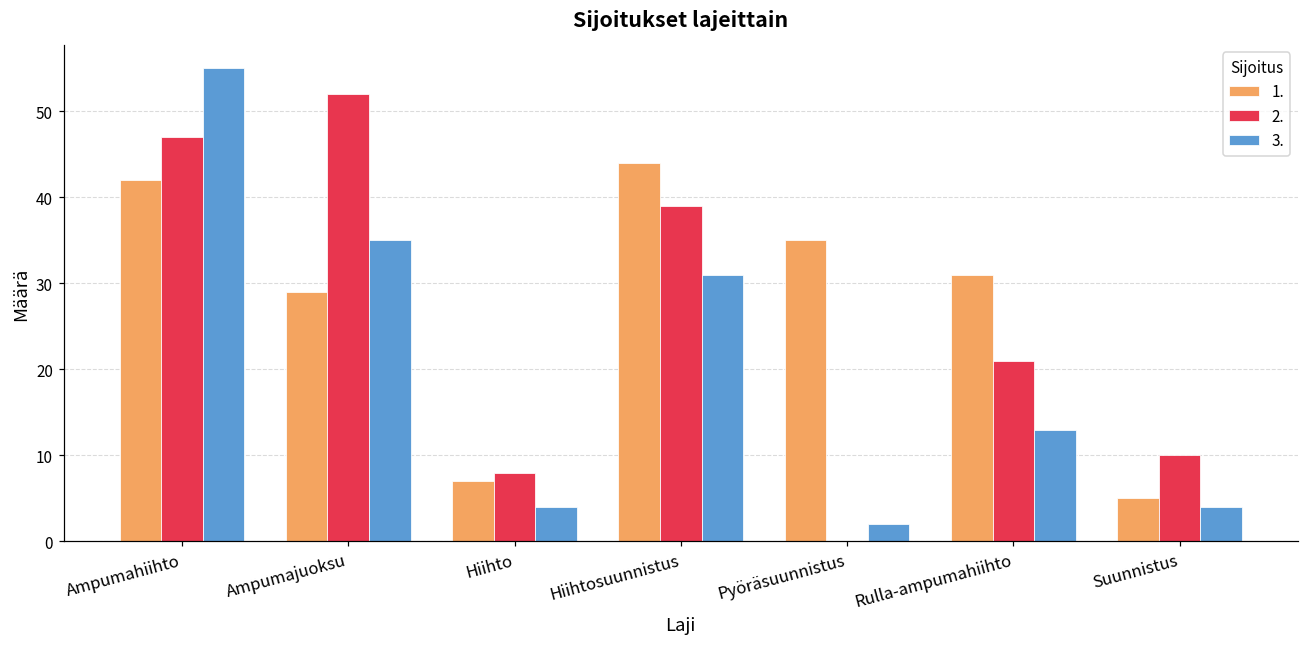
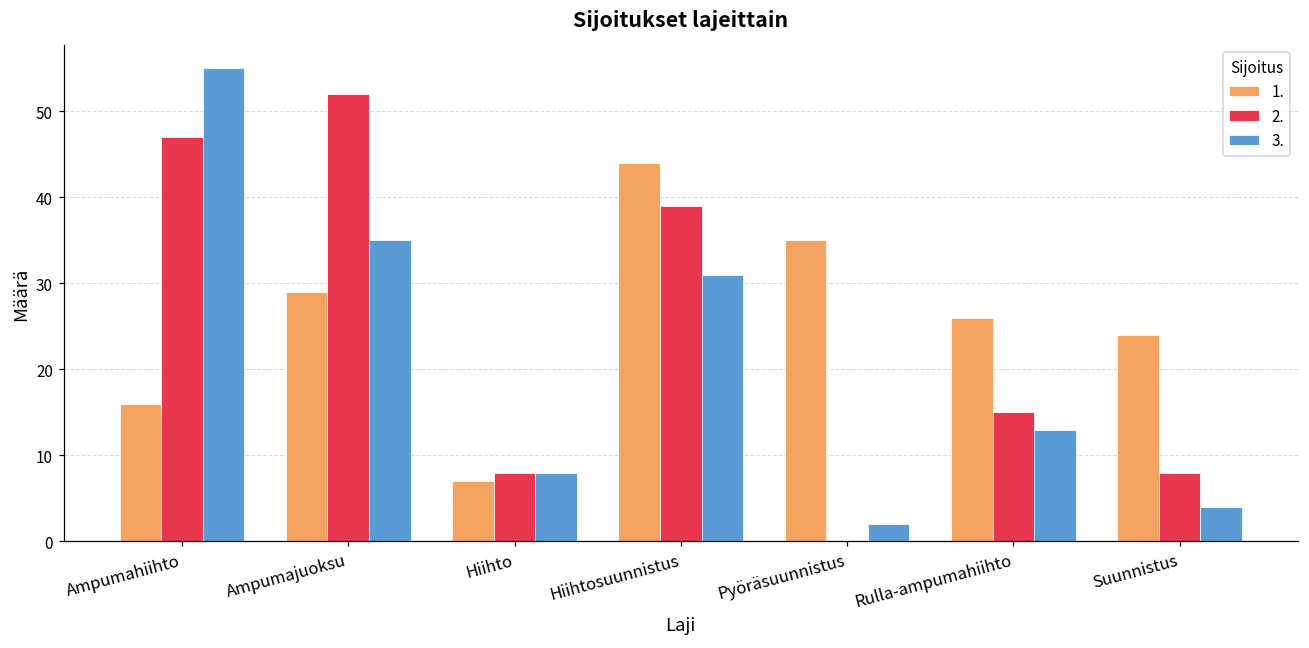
  {
    "1.": {
-     "Ampumahiihto": 42,
+     "Ampumahiihto": 16,
      "Ampumajuoksu": 29,
      "Hiihto": 7,
      "Hiihtosuunnistus": 44,
      "Pyöräsuunnistus": 35,
-     "Rulla-ampumahiihto": 31,
-     "Suunnistus": 5
+     "Rulla-ampumahiihto": 26,
+     "Suunnistus": 24
    },
    "2.": {
      "Ampumahiihto": 47,
      "Ampumajuoksu": 52,
      "Hiihto": 8,
      "Hiihtosuunnistus": 39,
      "Pyöräsuunnistus": 0,
-     "Rulla-ampumahiihto": 21,
-     "Suunnistus": 10
+     "Rulla-ampumahiihto": 15,
+     "Suunnistus": 8
    },
    "3.": {
      "Ampumahiihto": 55,
      "Ampumajuoksu": 35,
-     "Hiihto": 4,
+     "Hiihto": 8,
      "Hiihtosuunnistus": 31,
      "Pyöräsuunnistus": 2,
      "Rulla-ampumahiihto": 13,
      "Suunnistus": 4
    }
  }
